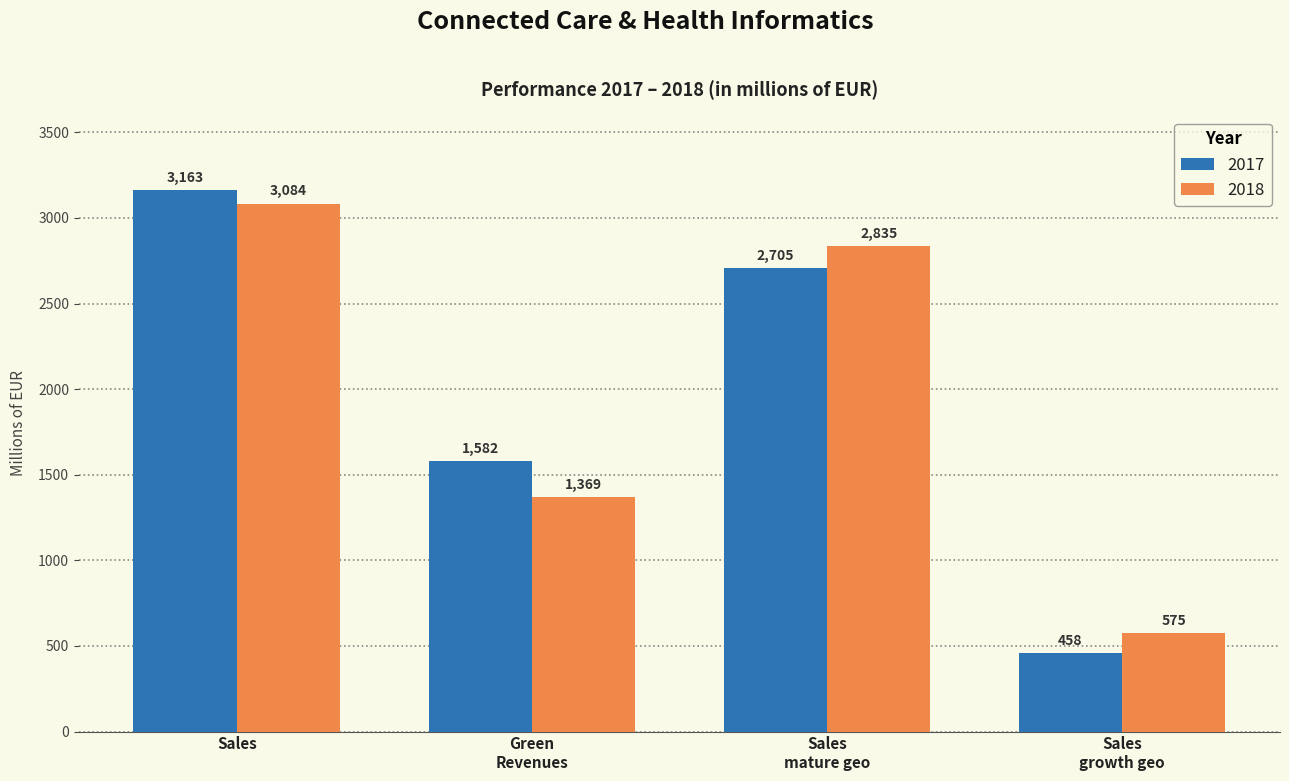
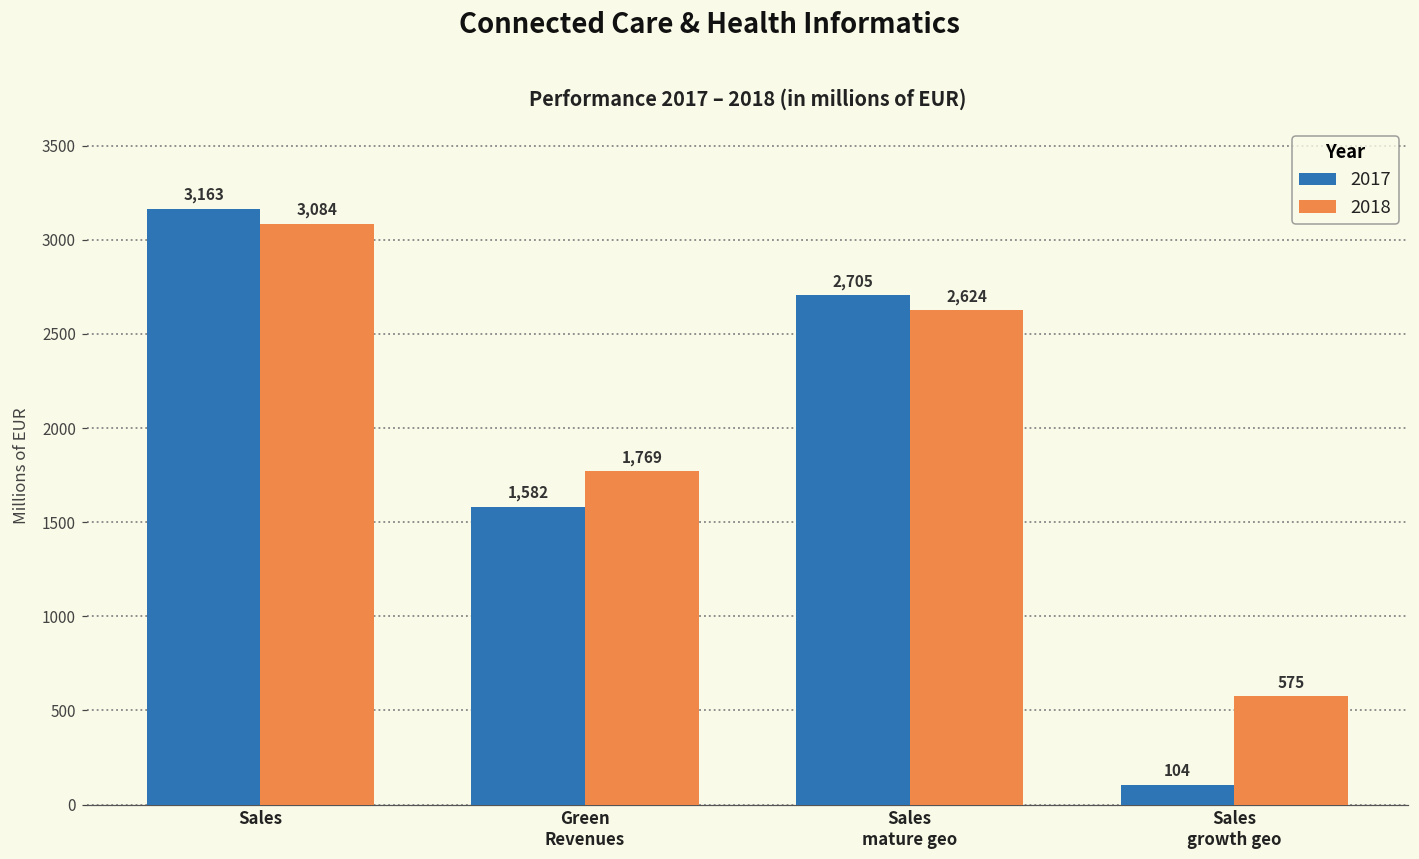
  {
    "2017": {
      "Sales": "3,163",
      "Green Revenues": "1,582",
      "Sales mature geo": "2,705",
-     "Sales growth geo": "458"
+     "Sales growth geo": "104"
    },
    "2018": {
      "Sales": "3,084",
-     "Green Revenues": "1,369",
-     "Sales mature geo": "2,835",
+     "Green Revenues": "1,769",
+     "Sales mature geo": "2,624",
      "Sales growth geo": "575"
    }
  }
